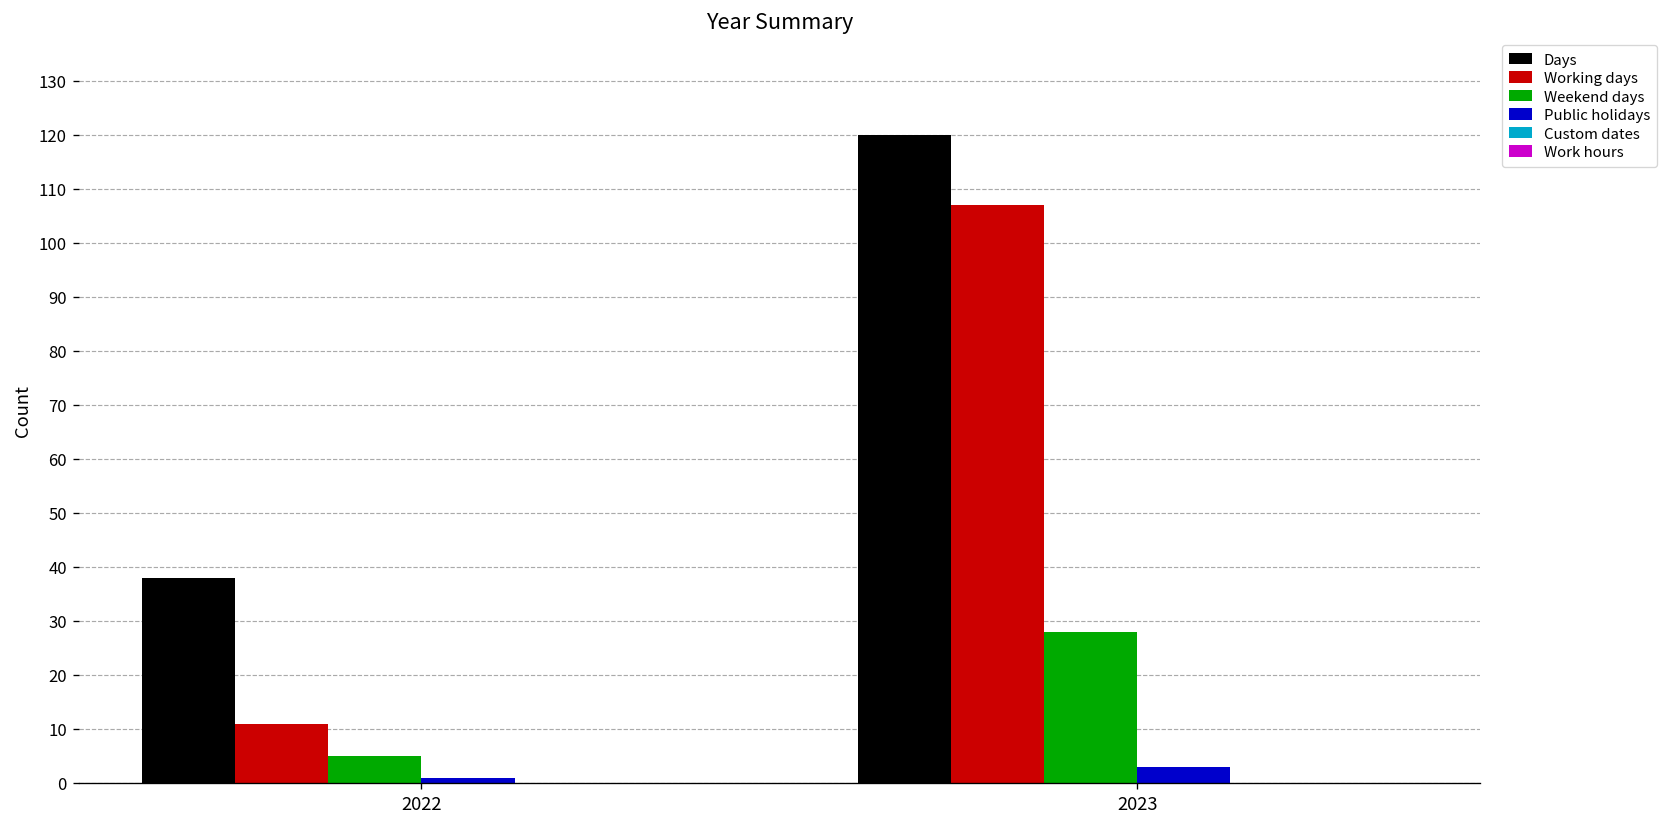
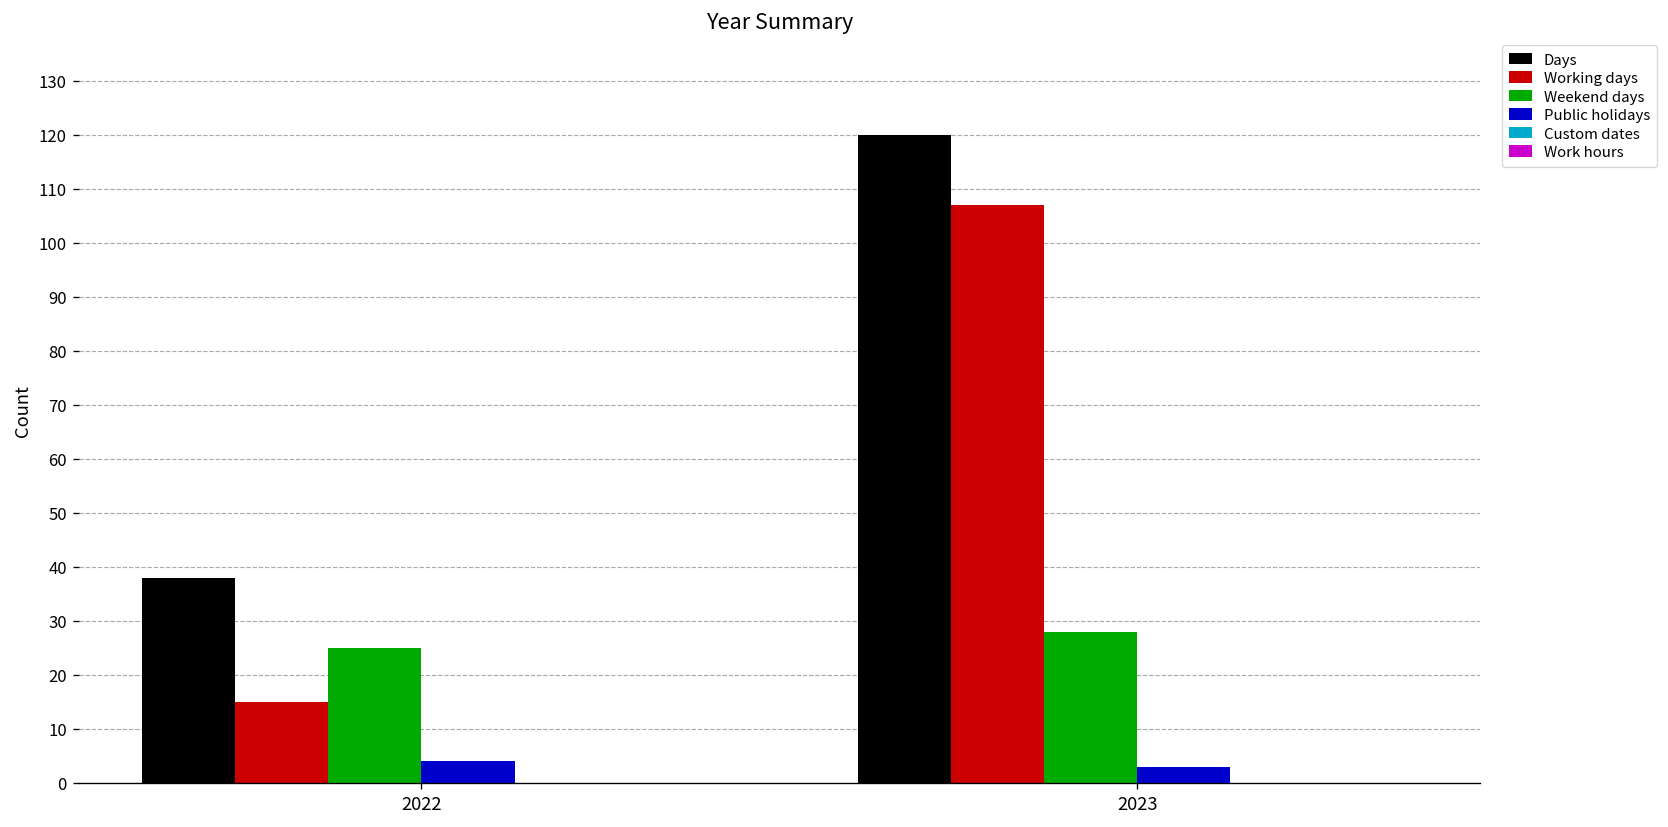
  {
    "Days": {
      "2022": 38,
      "2023": 120
    },
    "Working days": {
-     "2022": 11,
+     "2022": 15,
      "2023": 107
    },
    "Weekend days": {
-     "2022": 5,
+     "2022": 25,
      "2023": 28
    },
    "Public holidays": {
-     "2022": 1,
+     "2022": 4,
      "2023": 3
    },
    "Custom dates": {
      "2022": 0,
      "2023": 0
    },
    "Work hours": {
      "2022": 0,
      "2023": 0
    }
  }
